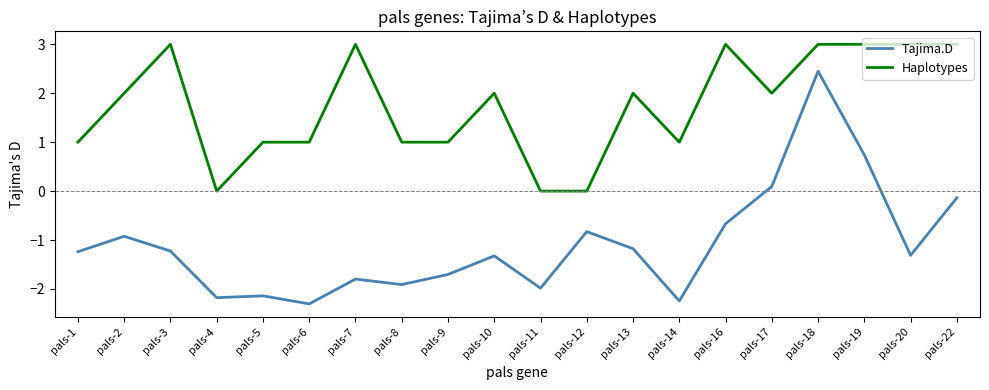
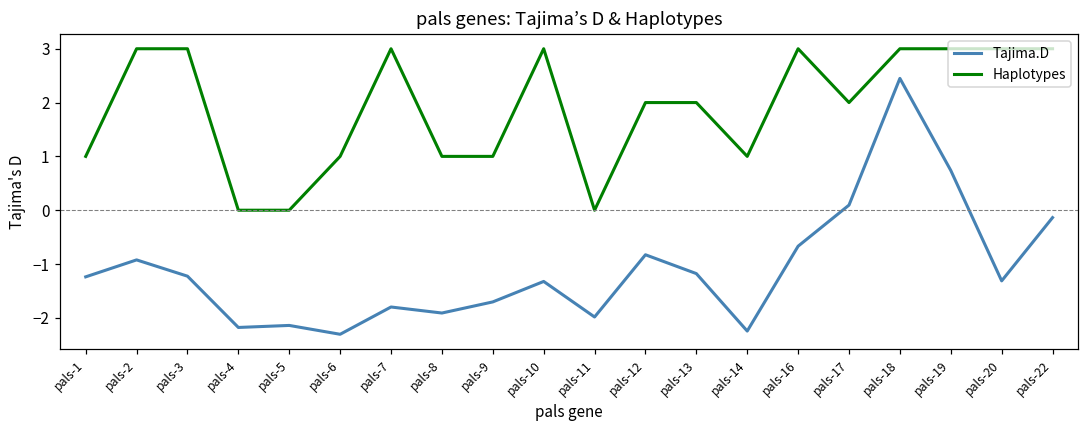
  {
    "Tajima.D": {
      "pals-1": -1.2,
      "pals-2": -0.9,
      "pals-3": -1.2,
      "pals-4": -2.2,
      "pals-5": -2.1,
      "pals-6": -2.3,
      "pals-7": -1.8,
      "pals-8": -1.9,
      "pals-9": -1.7,
      "pals-10": -1.3,
      "pals-11": -2,
      "pals-12": -0.8,
      "pals-13": -1.2,
      "pals-14": -2.2,
      "pals-16": -0.7,
      "pals-17": 0.1,
      "pals-18": 2.4,
      "pals-19": 0.7,
      "pals-20": -1.3,
      "pals-22": -0.1
    },
    "Haplotypes": {
      "pals-1": 1,
-     "pals-2": 2,
+     "pals-2": 3,
      "pals-3": 3,
      "pals-4": 0,
-     "pals-5": 1,
+     "pals-5": 0,
      "pals-6": 1,
      "pals-7": 3,
      "pals-8": 1,
      "pals-9": 1,
-     "pals-10": 2,
+     "pals-10": 3,
      "pals-11": 0,
-     "pals-12": 0,
+     "pals-12": 2,
      "pals-13": 2,
      "pals-14": 1,
      "pals-16": 3,
      "pals-17": 2,
      "pals-18": 3
    }
  }
